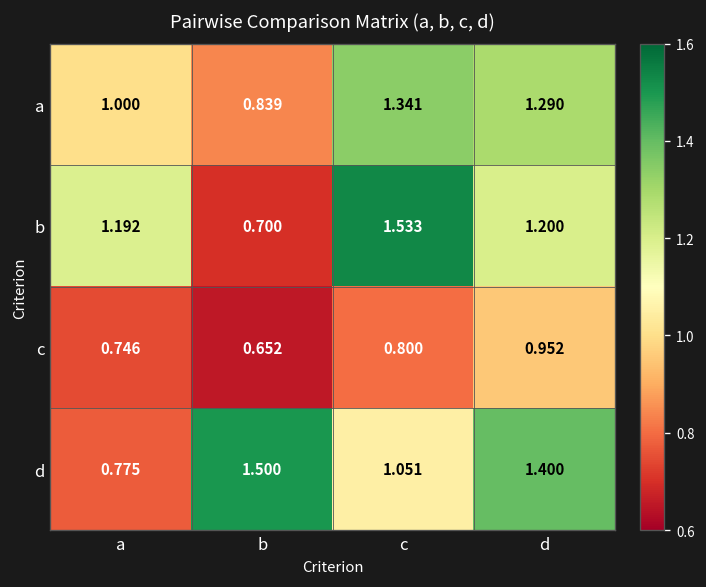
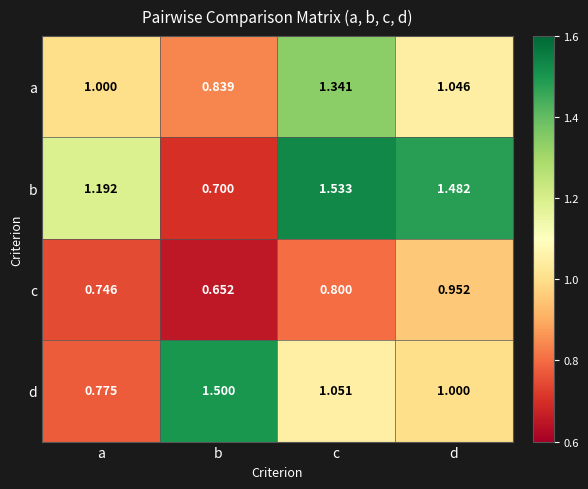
  {
    "a": {
      "a": 1.000,
      "b": 0.839,
      "c": 1.341,
-     "d": 1.290
+     "d": 1.046
    },
    "b": {
      "a": 1.192,
      "b": 0.700,
      "c": 1.533,
-     "d": 1.200
+     "d": 1.482
    },
    "c": {
      "a": 0.746,
      "b": 0.652,
      "c": 0.800,
      "d": 0.952
    },
    "d": {
      "a": 0.775,
      "b": 1.500,
      "c": 1.051,
-     "d": 1.400
+     "d": 1.000
    }
  }
